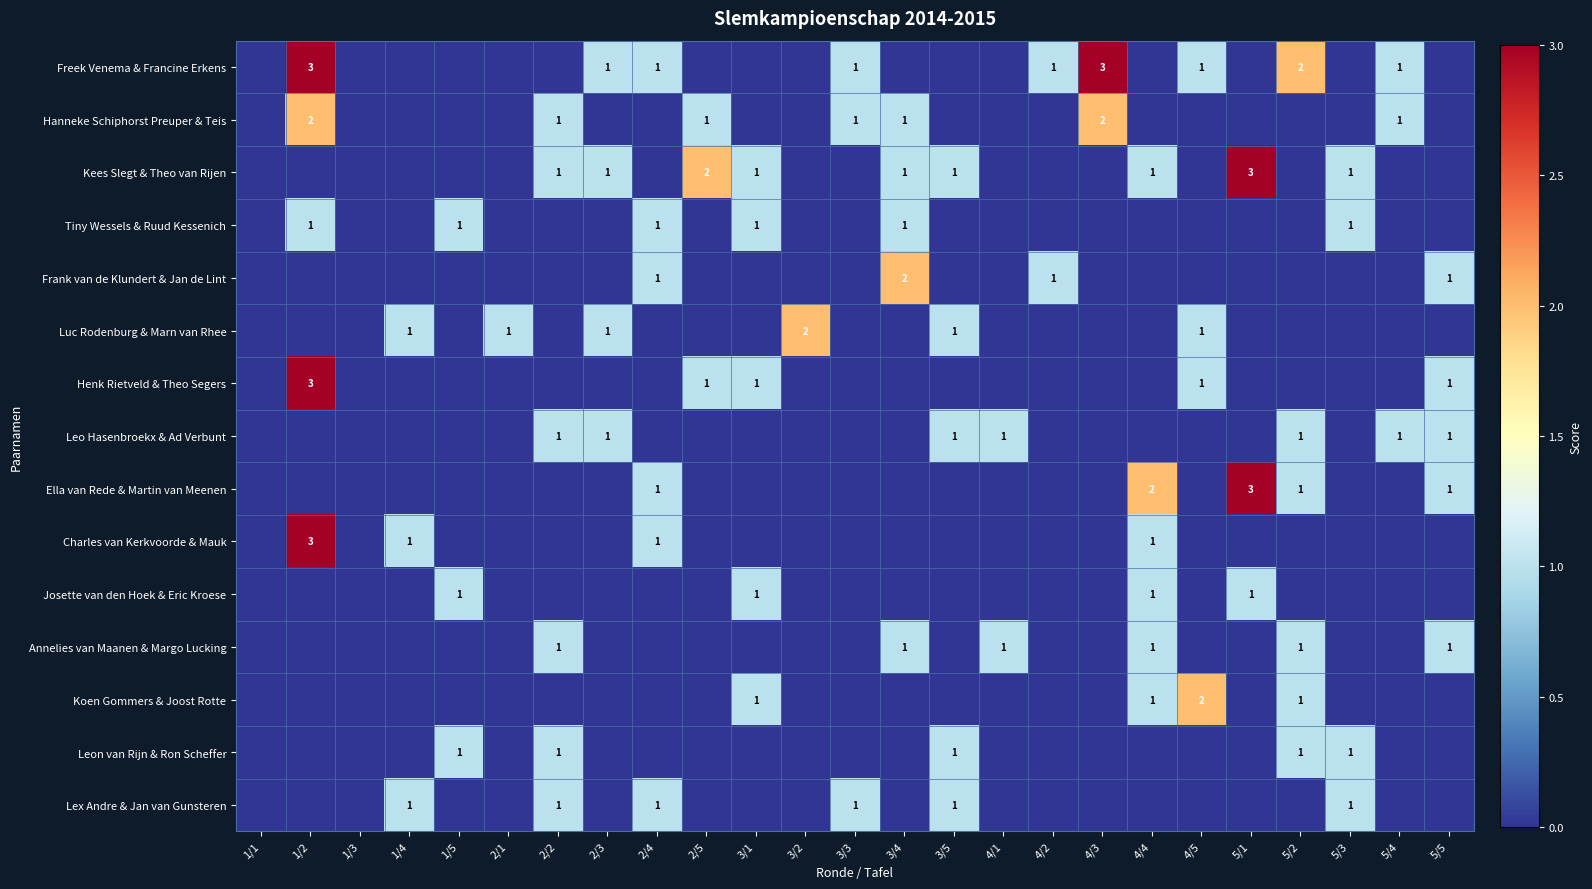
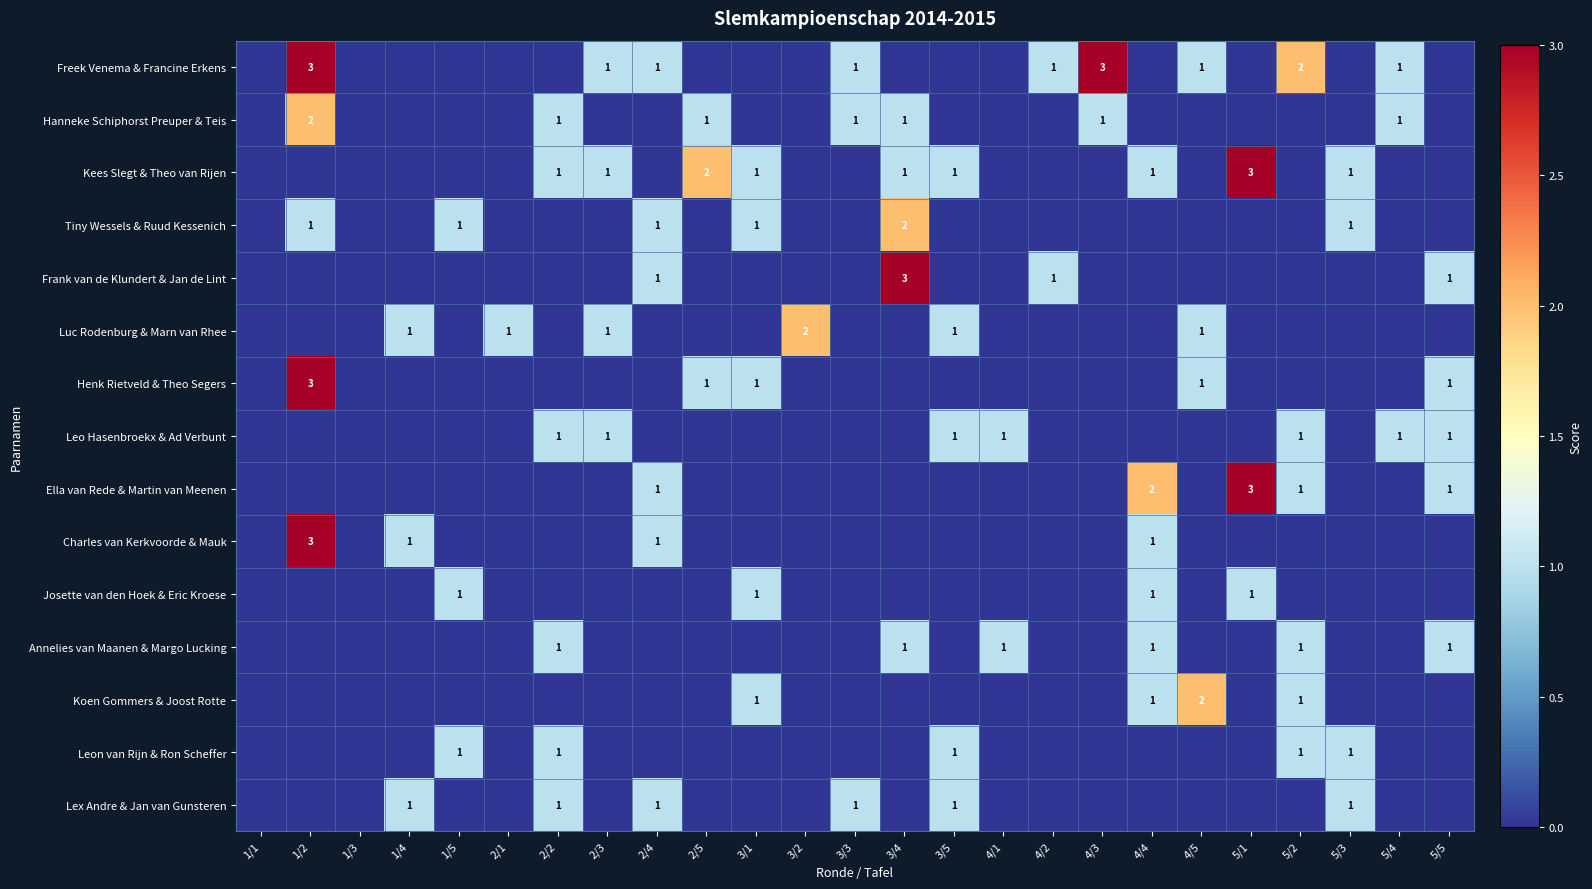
  {
    "Freek Venema & Francine Erkens": {
      "1/2": 3,
      "2/3": 1,
      "2/4": 1,
      "3/3": 1,
      "4/2": 1,
      "4/3": 3,
      "4/5": 1,
      "5/2": 2,
      "5/4": 1
    },
    "Hanneke Schiphorst Preuper & Teis": {
      "1/2": 2,
      "2/2": 1,
      "2/5": 1,
      "3/3": 1,
      "3/4": 1,
-     "4/3": 2,
+     "4/3": 1,
      "5/4": 1
    },
    "Kees Slegt & Theo van Rijen": {
      "2/2": 1,
      "2/3": 1,
      "2/5": 2,
      "3/1": 1,
      "3/4": 1,
      "3/5": 1,
      "4/4": 1,
      "5/1": 3,
      "5/3": 1
    },
    "Tiny Wessels & Ruud Kessenich": {
      "1/2": 1,
      "1/5": 1,
      "2/4": 1,
      "3/1": 1,
-     "3/4": 1,
+     "3/4": 2,
      "5/3": 1
    },
    "Frank van de Klundert & Jan de Lint": {
      "2/4": 1,
-     "3/4": 2,
+     "3/4": 3,
      "4/2": 1,
      "5/5": 1
    },
    "Luc Rodenburg & Marn van Rhee": {
      "1/4": 1,
      "2/1": 1,
      "2/3": 1,
      "3/2": 2,
      "3/5": 1,
      "4/5": 1
    },
    "Henk Rietveld & Theo Segers": {
      "1/2": 3,
      "2/5": 1,
      "3/1": 1,
      "4/5": 1,
      "5/5": 1
    },
    "Leo Hasenbroekx & Ad Verbunt": {
      "2/2": 1,
      "2/3": 1,
      "3/5": 1,
      "4/1": 1,
      "5/2": 1,
      "5/4": 1,
      "5/5": 1
    },
    "Ella van Rede & Martin van Meenen": {
      "2/4": 1,
      "4/4": 2,
      "5/1": 3,
      "5/2": 1,
      "5/5": 1
    },
    "Charles van Kerkvoorde & Mauk": {
      "1/2": 3,
      "1/4": 1,
      "2/4": 1,
      "4/4": 1
    },
    "Josette van den Hoek & Eric Kroese": {
      "1/5": 1,
      "3/1": 1,
      "4/4": 1,
      "5/1": 1
    },
    "Annelies van Maanen & Margo Lucking": {
      "2/2": 1,
      "3/4": 1,
      "4/1": 1,
      "4/4": 1,
      "5/2": 1,
      "5/5": 1
    },
    "Koen Gommers & Joost Rotte": {
      "3/1": 1,
      "4/4": 1,
      "4/5": 2,
      "5/2": 1
    },
    "Leon van Rijn & Ron Scheffer": {
      "1/5": 1,
      "2/2": 1,
      "3/5": 1,
      "5/2": 1,
      "5/3": 1
    },
    "Lex Andre & Jan van Gunsteren": {
      "1/4": 1,
      "2/2": 1,
      "2/4": 1,
      "3/3": 1,
      "3/5": 1,
      "5/3": 1
    }
  }
